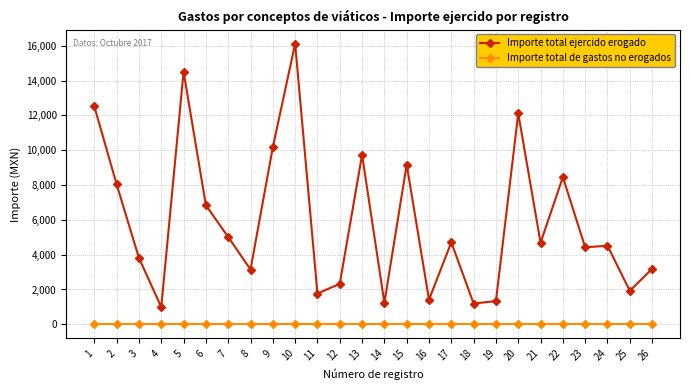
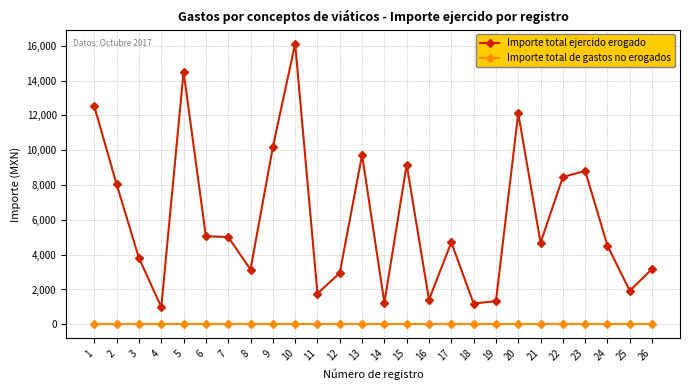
  {
    "Importe total ejercido erogado": {
      "1": "12,500",
      "2": "8,000",
      "3": "3,800",
      "4": "1,000",
      "5": "14,500",
-     "6": "6,800",
+     "6": "5,100",
      "7": "5,000",
      "8": "3,100",
      "9": "10,200",
      "10": "16,100",
      "11": "1,800",
-     "12": "2,300",
+     "12": "2,900",
      "13": "9,700",
      "14": "1,200",
      "15": "9,200",
      "16": "1,400",
      "17": "4,700",
      "18": "1,200",
      "19": "1,300",
      "20": "12,100",
      "21": "4,700",
      "22": "8,500",
-     "23": "4,400",
+     "23": "8,800",
      "24": "4,500",
      "25": "1,900",
      "26": "3,200"
    },
    "Importe total de gastos no erogados": {
      "1": "0",
      "2": "0",
      "3": "0",
      "4": "0",
      "5": "0",
      "6": "0",
      "7": "0",
      "8": "0",
      "9": "0",
      "10": "0",
      "11": "0",
      "12": "0",
      "13": "0",
      "14": "0",
      "15": "0",
      "16": "0",
      "17": "0",
      "18": "0",
      "19": "0",
      "20": "0",
      "21": "0",
      "22": "0",
      "23": "0",
      "24": "0",
      "25": "0",
      "26": "0"
    }
  }
